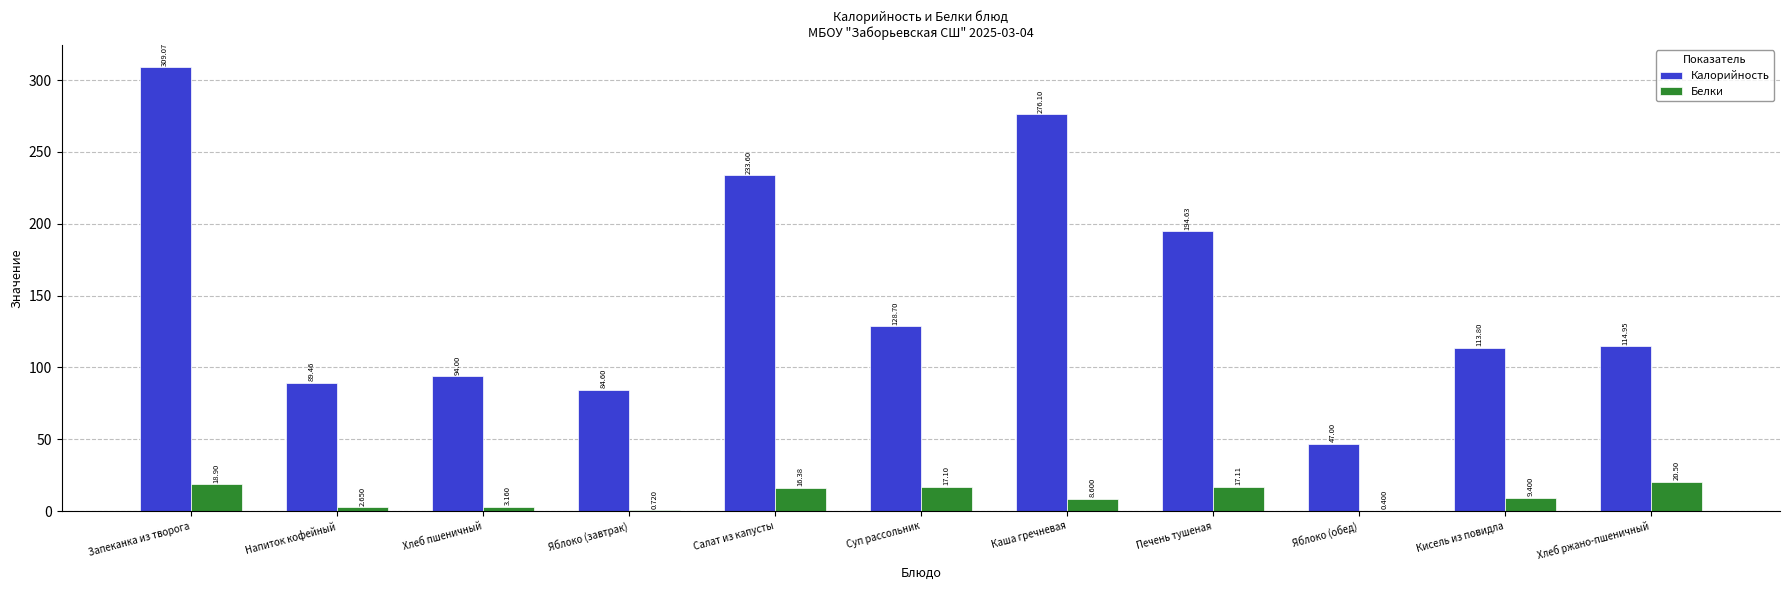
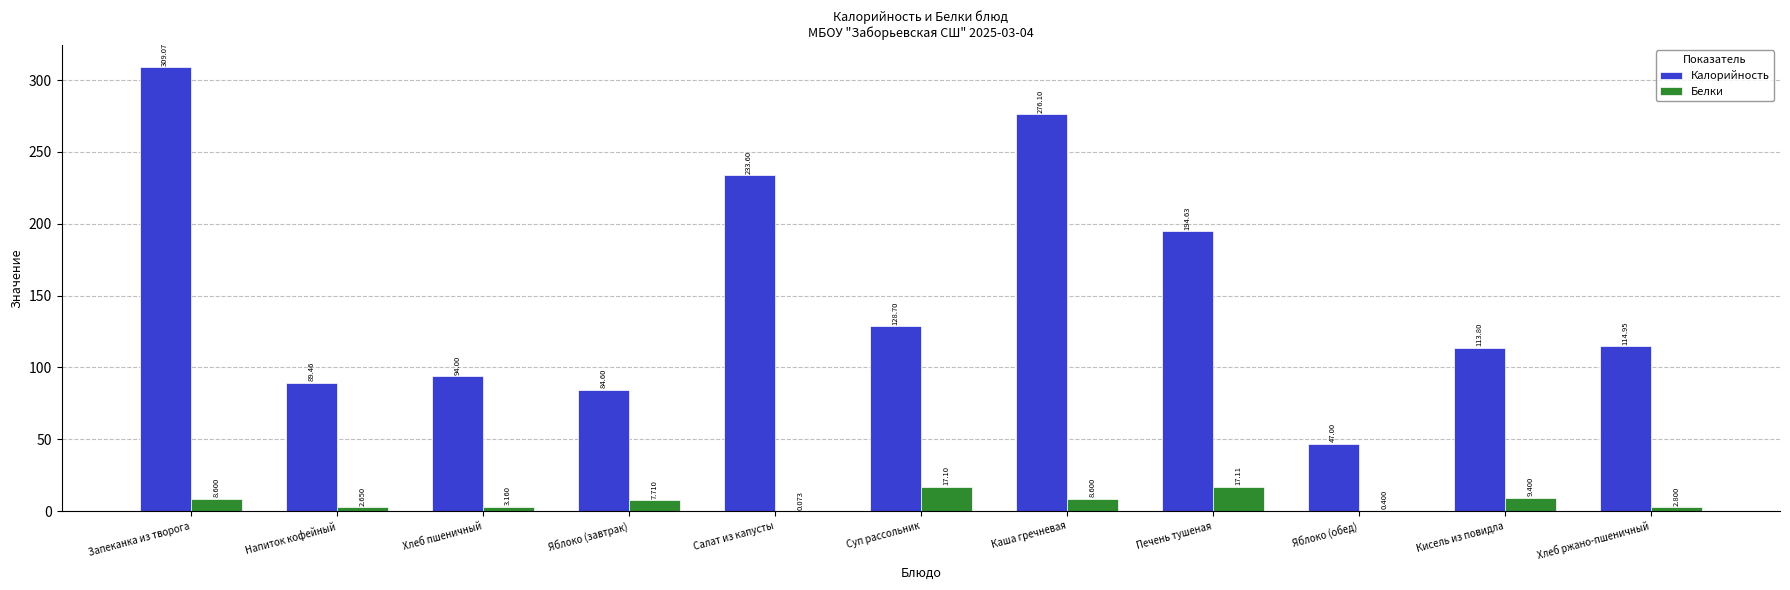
  {
    "Калорийность": {
      "Запеканка из творога": 309.07,
      "Напиток кофейный": 89.46,
      "Хлеб пшеничный": 94.00,
      "Яблоко (завтрак)": 84.60,
      "Салат из капусты": 233.60,
      "Суп рассольник": 128.70,
      "Каша гречневая": 276.10,
      "Печень тушеная": 194.63,
      "Яблоко (обед)": 47.00,
      "Кисель из повидла": 113.80,
      "Хлеб ржано-пшеничный": 114.95
    },
    "Белки": {
-     "Запеканка из творога": 18.90,
+     "Запеканка из творога": 8.600,
      "Напиток кофейный": 2.650,
      "Хлеб пшеничный": 3.160,
-     "Яблоко (завтрак)": 0.720,
-     "Салат из капусты": 16.38,
+     "Яблоко (завтрак)": 7.710,
+     "Салат из капусты": 0.073,
      "Суп рассольник": 17.10,
      "Каша гречневая": 8.600,
      "Печень тушеная": 17.11,
      "Яблоко (обед)": 0.400,
      "Кисель из повидла": 9.400,
-     "Хлеб ржано-пшеничный": 20.50
+     "Хлеб ржано-пшеничный": 2.800
    }
  }
